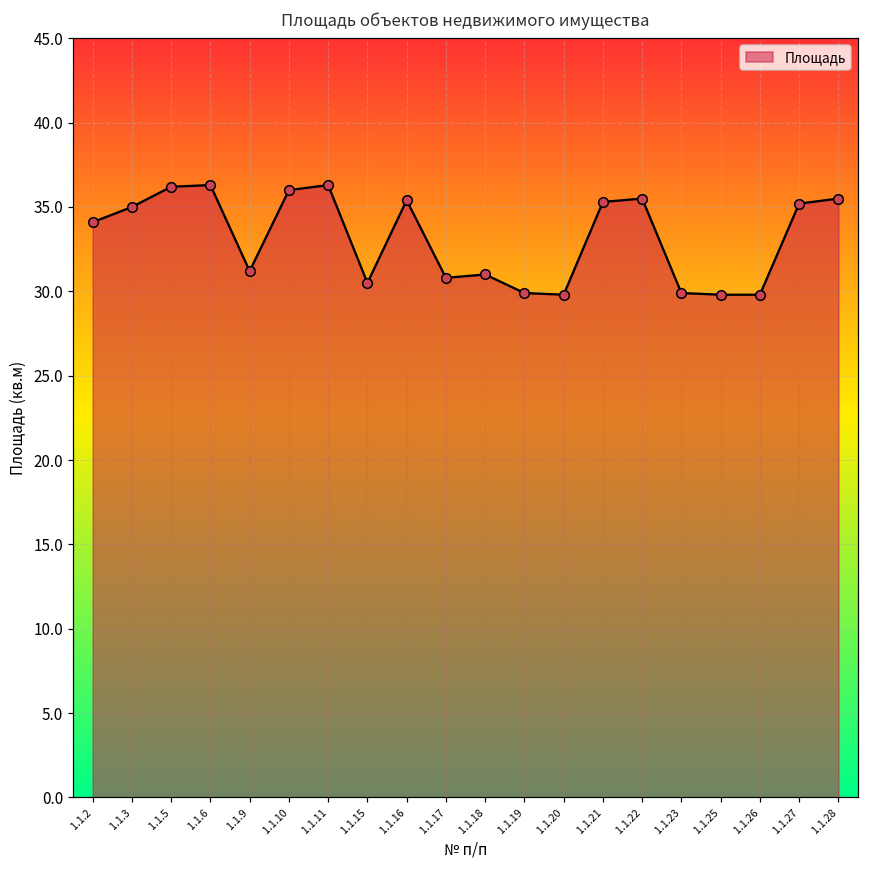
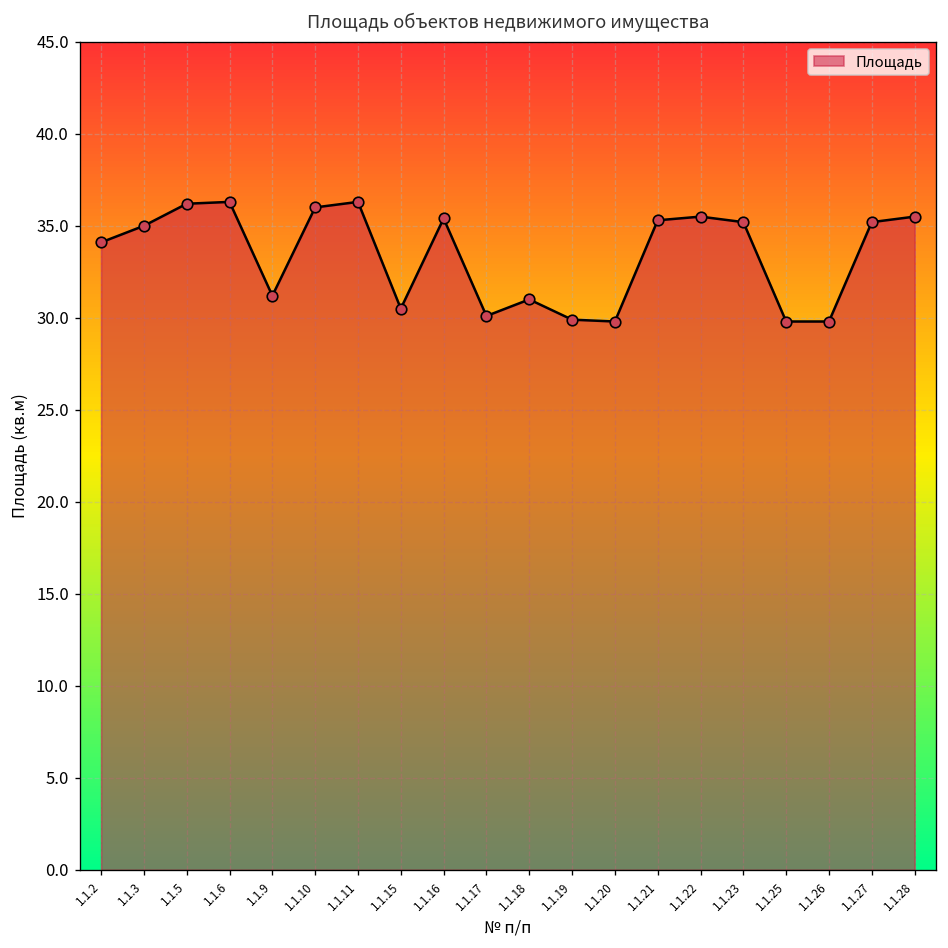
  {
    "1.1.2": 34.1,
    "1.1.3": 35.0,
    "1.1.5": 36.2,
    "1.1.6": 36.3,
    "1.1.9": 31.2,
    "1.1.10": 36.0,
    "1.1.11": 36.3,
    "1.1.15": 30.5,
    "1.1.16": 35.4,
-   "1.1.17": 30.8,
+   "1.1.17": 30.1,
    "1.1.18": 31.0,
    "1.1.19": 29.9,
    "1.1.20": 29.8,
    "1.1.21": 35.3,
    "1.1.22": 35.5,
-   "1.1.23": 29.9,
+   "1.1.23": 35.2,
    "1.1.25": 29.8,
    "1.1.26": 29.8,
    "1.1.27": 35.2,
    "1.1.28": 35.5
  }
